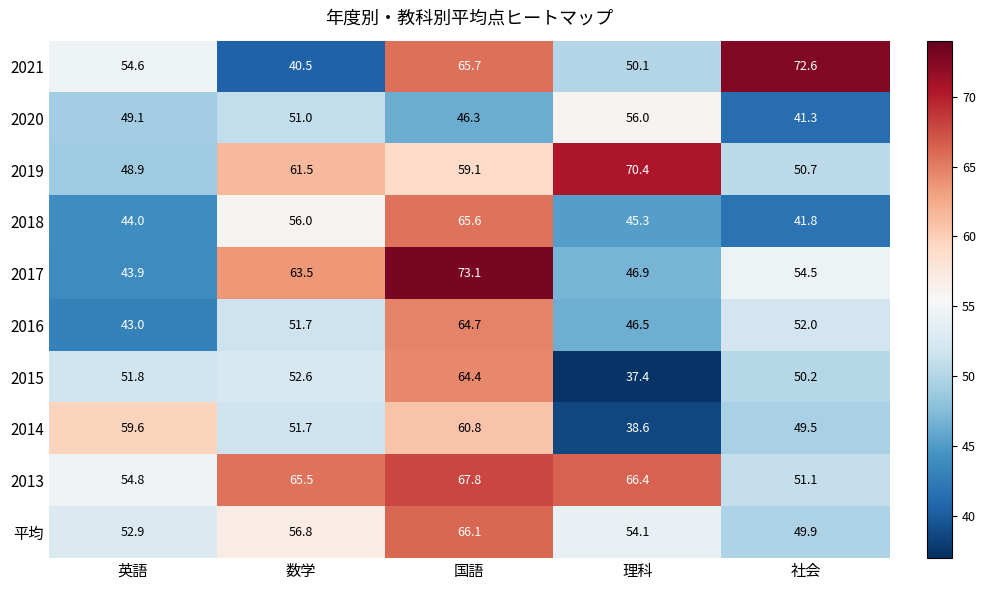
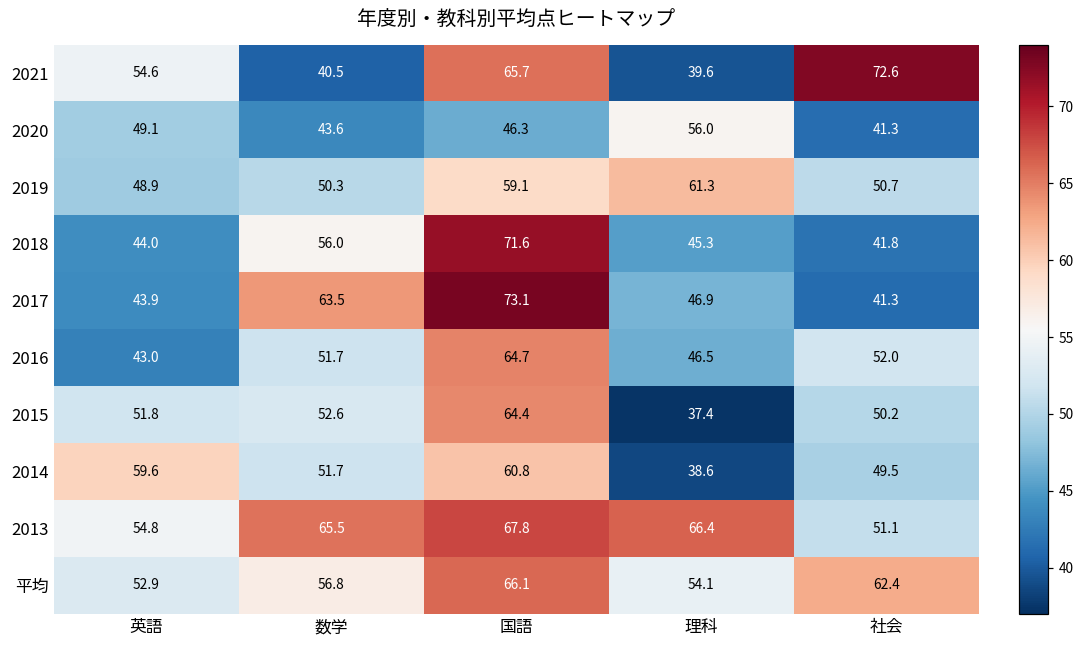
  {
    "2021": {
      "英語": 54.6,
      "数学": 40.5,
      "国語": 65.7,
-     "理科": 50.1,
+     "理科": 39.6,
      "社会": 72.6
    },
    "2020": {
      "英語": 49.1,
-     "数学": 51.0,
+     "数学": 43.6,
      "国語": 46.3,
      "理科": 56.0,
      "社会": 41.3
    },
    "2019": {
      "英語": 48.9,
-     "数学": 61.5,
+     "数学": 50.3,
      "国語": 59.1,
-     "理科": 70.4,
+     "理科": 61.3,
      "社会": 50.7
    },
    "2018": {
      "英語": 44.0,
      "数学": 56.0,
-     "国語": 65.6,
+     "国語": 71.6,
      "理科": 45.3,
      "社会": 41.8
    },
    "2017": {
      "英語": 43.9,
      "数学": 63.5,
      "国語": 73.1,
      "理科": 46.9,
-     "社会": 54.5
+     "社会": 41.3
    },
    "2016": {
      "英語": 43.0,
      "数学": 51.7,
      "国語": 64.7,
      "理科": 46.5,
      "社会": 52.0
    },
    "2015": {
      "英語": 51.8,
      "数学": 52.6,
      "国語": 64.4,
      "理科": 37.4,
      "社会": 50.2
    },
    "2014": {
      "英語": 59.6,
      "数学": 51.7,
      "国語": 60.8,
      "理科": 38.6,
      "社会": 49.5
    },
    "2013": {
      "英語": 54.8,
      "数学": 65.5,
      "国語": 67.8,
      "理科": 66.4,
      "社会": 51.1
    },
    "平均": {
      "英語": 52.9,
      "数学": 56.8,
      "国語": 66.1,
      "理科": 54.1,
-     "社会": 49.9
+     "社会": 62.4
    }
  }
